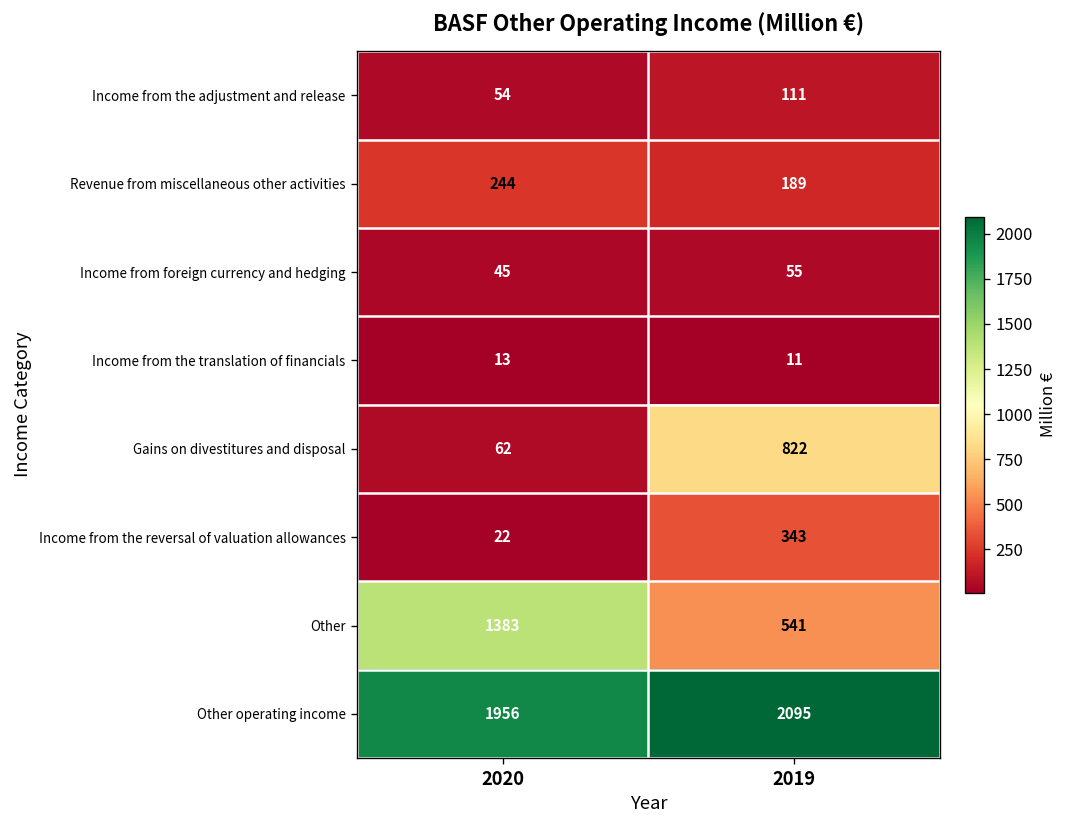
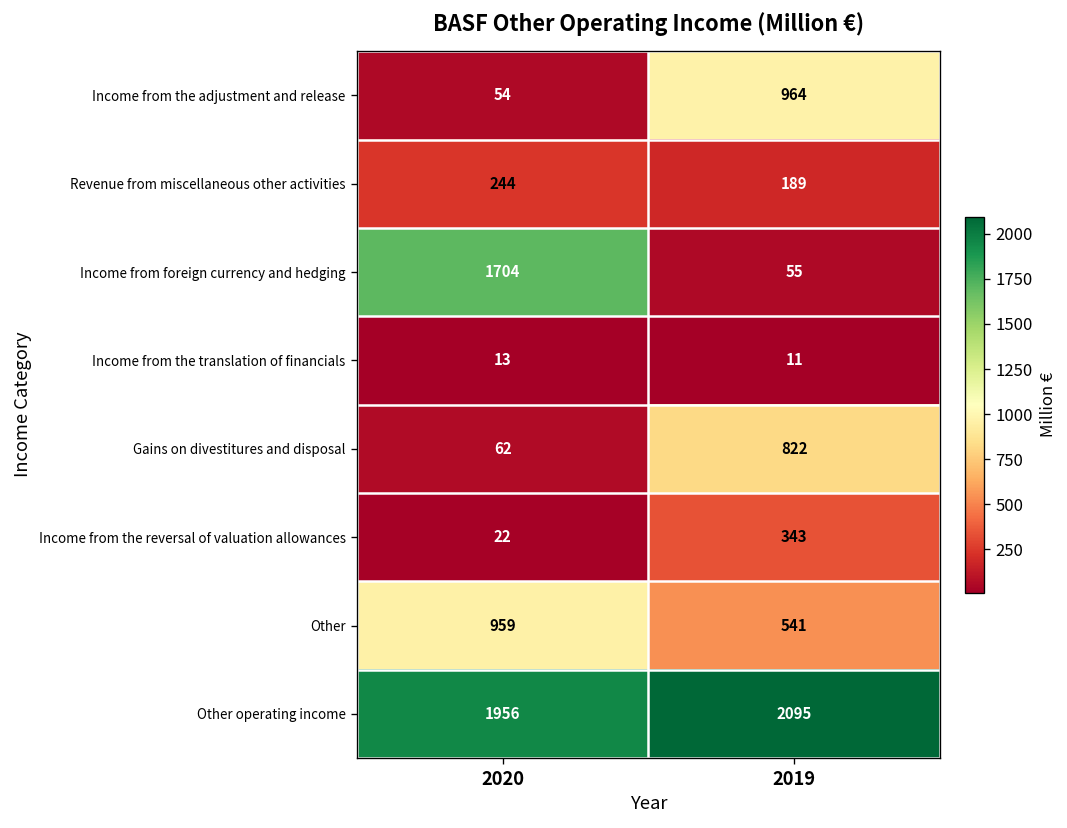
  {
    "Income from the adjustment and release": {
      "2020": 54,
-     "2019": 111
+     "2019": 964
    },
    "Revenue from miscellaneous other activities": {
      "2020": 244,
      "2019": 189
    },
    "Income from foreign currency and hedging": {
-     "2020": 45,
+     "2020": 1704,
      "2019": 55
    },
    "Income from the translation of financials": {
      "2020": 13,
      "2019": 11
    },
    "Gains on divestitures and disposal": {
      "2020": 62,
      "2019": 822
    },
    "Income from the reversal of valuation allowances": {
      "2020": 22,
      "2019": 343
    },
    "Other": {
-     "2020": 1383,
+     "2020": 959,
      "2019": 541
    },
    "Other operating income": {
      "2020": 1956,
      "2019": 2095
    }
  }
